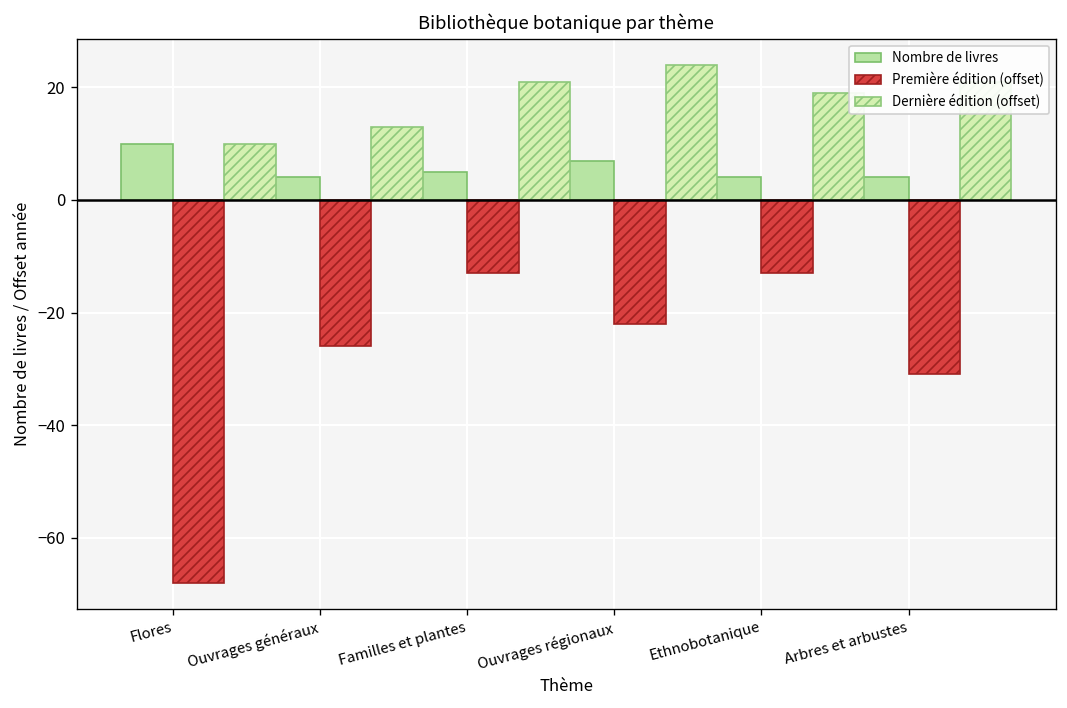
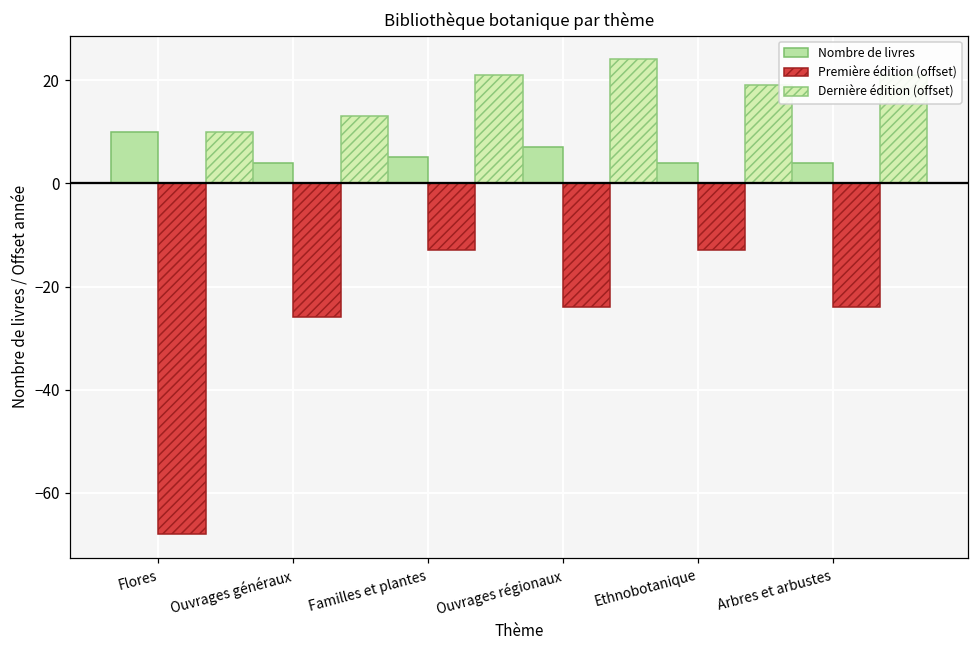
  {
    "Première édition (offset)": {
      "Flores": -68,
      "Ouvrages généraux": -26,
      "Familles et plantes": -13,
-     "Ouvrages régionaux": -22,
+     "Ouvrages régionaux": -24,
      "Ethnobotanique": -13,
-     "Arbres et arbustes": -31
+     "Arbres et arbustes": -24
    }
  }
